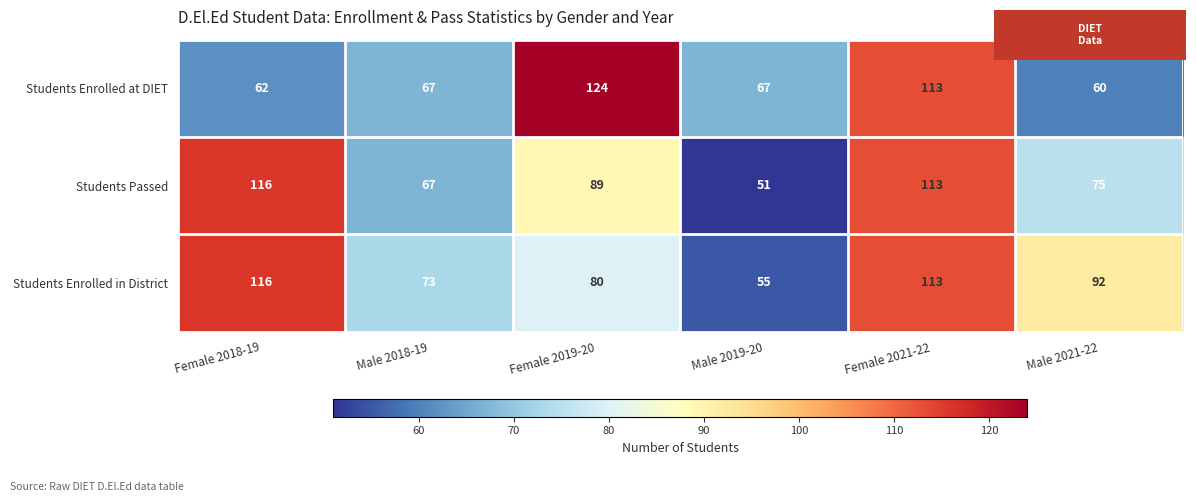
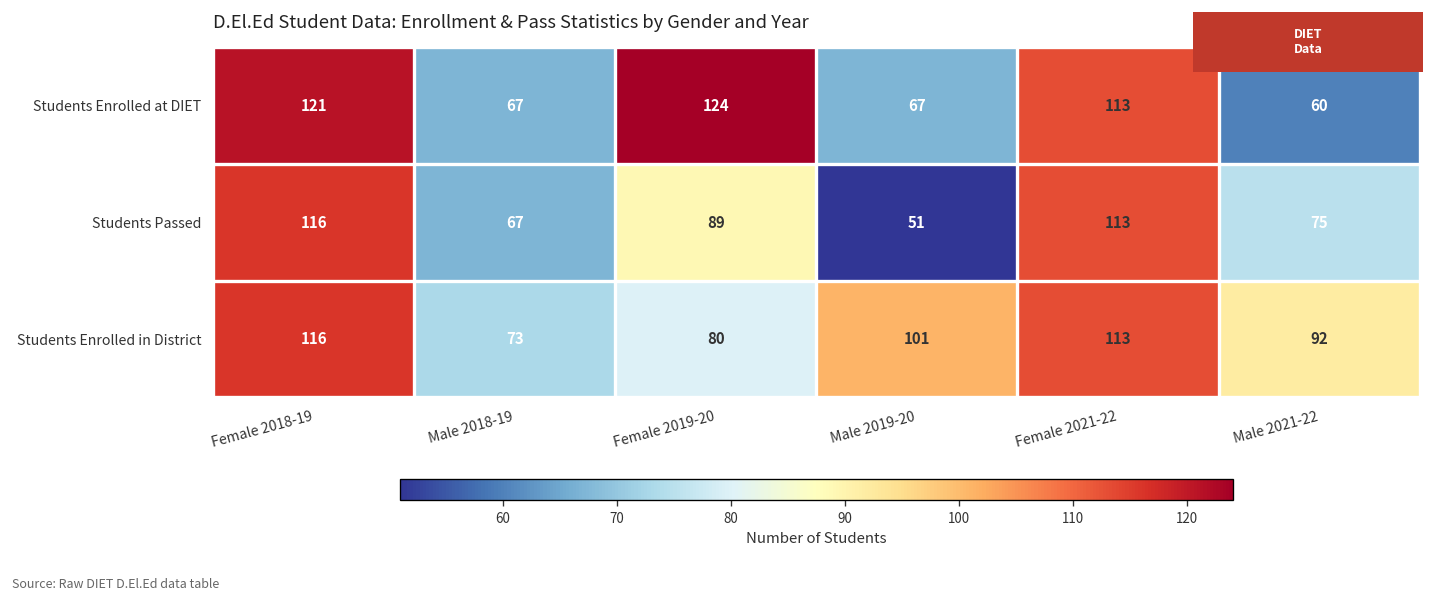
  {
    "Students Enrolled at DIET": {
-     "Female 2018-19": 62,
+     "Female 2018-19": 121,
      "Male 2018-19": 67,
      "Female 2019-20": 124,
      "Male 2019-20": 67,
      "Female 2021-22": 113,
      "Male 2021-22": 60
    },
    "Students Passed": {
      "Female 2018-19": 116,
      "Male 2018-19": 67,
      "Female 2019-20": 89,
      "Male 2019-20": 51,
      "Female 2021-22": 113,
      "Male 2021-22": 75
    },
    "Students Enrolled in District": {
      "Female 2018-19": 116,
      "Male 2018-19": 73,
      "Female 2019-20": 80,
-     "Male 2019-20": 55,
+     "Male 2019-20": 101,
      "Female 2021-22": 113,
      "Male 2021-22": 92
    }
  }
